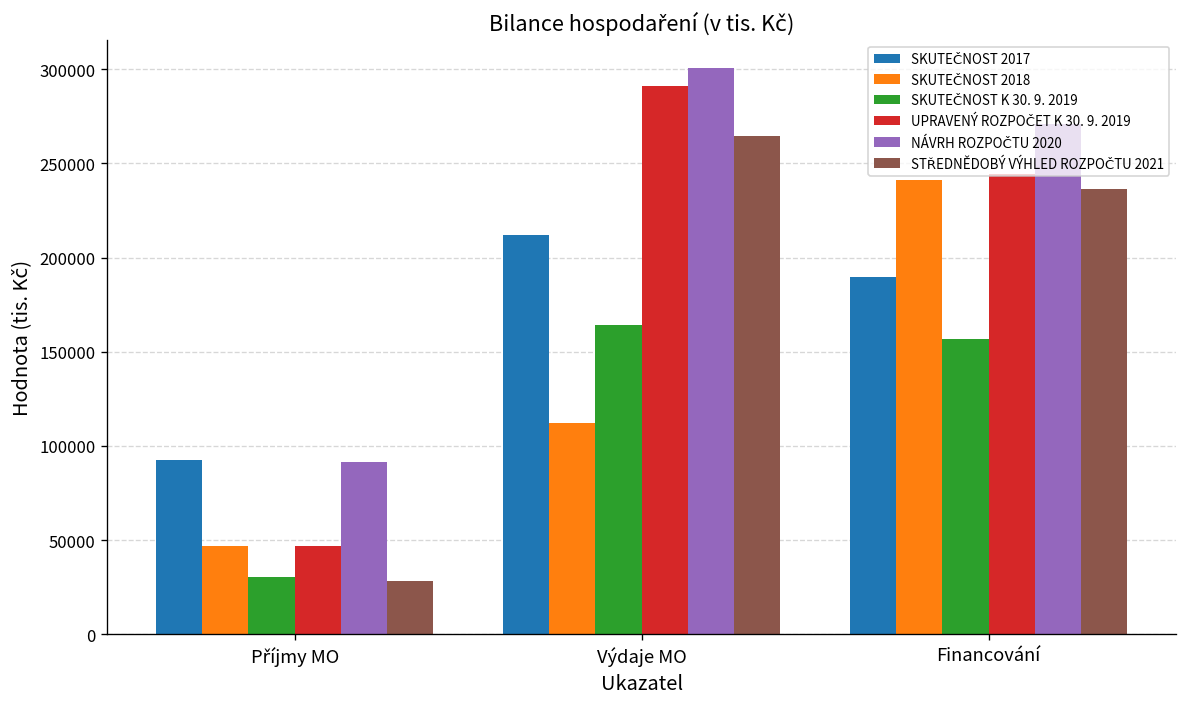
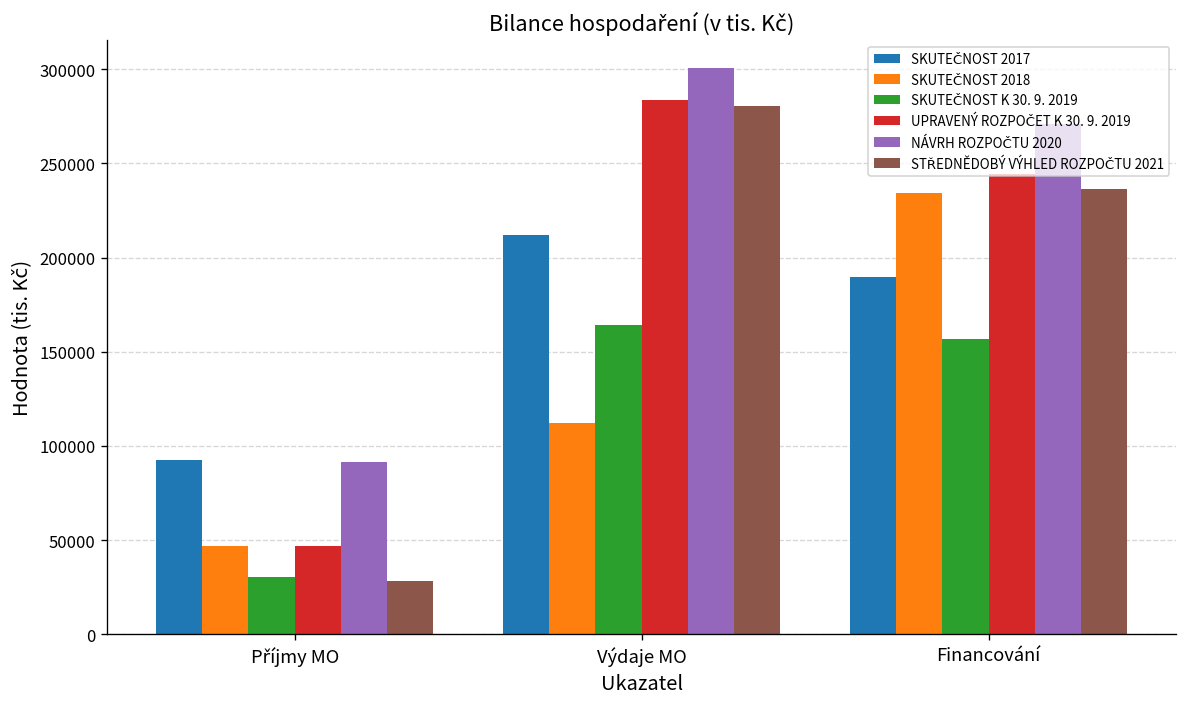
  {
    "SKUTEČNOST 2017": {
      "Příjmy MO": 93000,
      "Výdaje MO": 212000,
      "Financování": 190000
    },
    "SKUTEČNOST 2018": {
      "Příjmy MO": 47000,
      "Výdaje MO": 112000,
-     "Financování": 241000
+     "Financování": 234000
    },
    "SKUTEČNOST K 30. 9. 2019": {
      "Příjmy MO": 31000,
      "Výdaje MO": 164000,
      "Financování": 157000
    },
    "UPRAVENÝ ROZPOČET K 30. 9. 2019": {
      "Příjmy MO": 47000,
-     "Výdaje MO": 291000,
+     "Výdaje MO": 284000,
      "Financování": 244000
    },
    "NÁVRH ROZPOČTU 2020": {
      "Příjmy MO": 91000,
      "Výdaje MO": 301000
    },
    "STŘEDNĚDOBÝ VÝHLED ROZPOČTU 2021": {
      "Příjmy MO": 28000,
-     "Výdaje MO": 264000,
+     "Výdaje MO": 281000,
      "Financování": 236000
    }
  }
